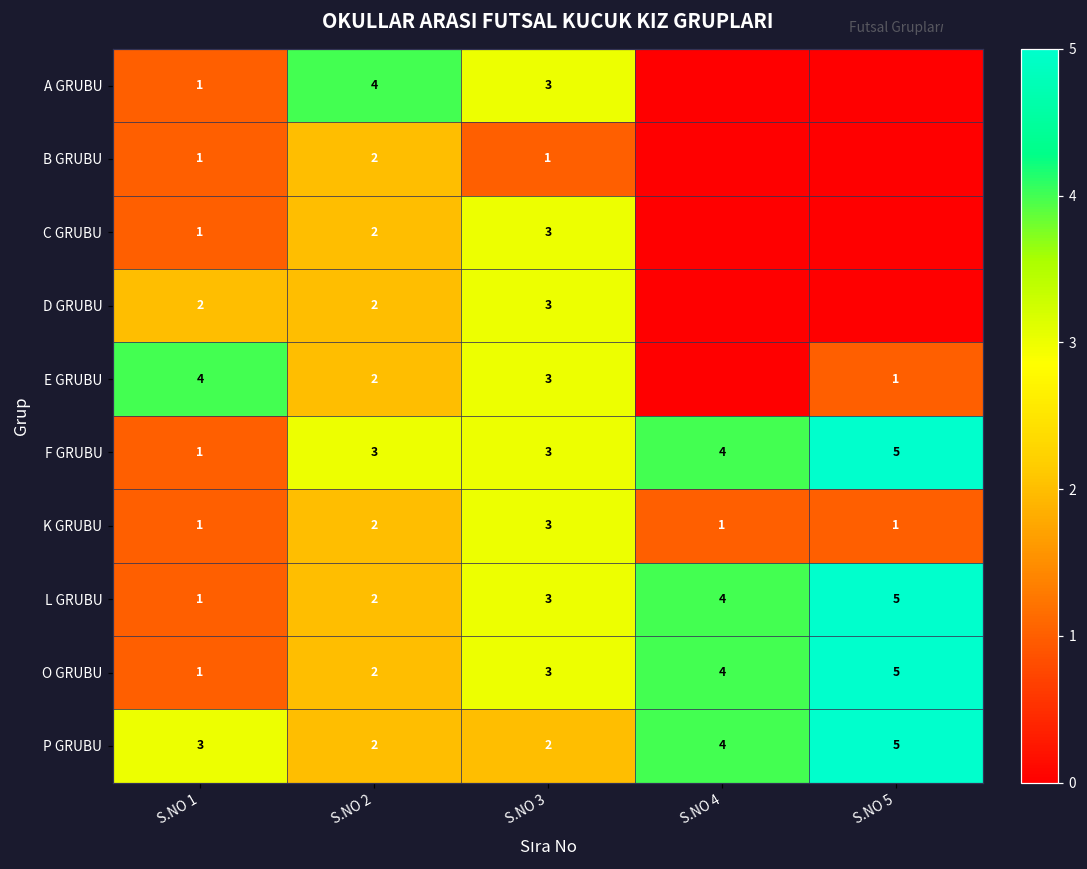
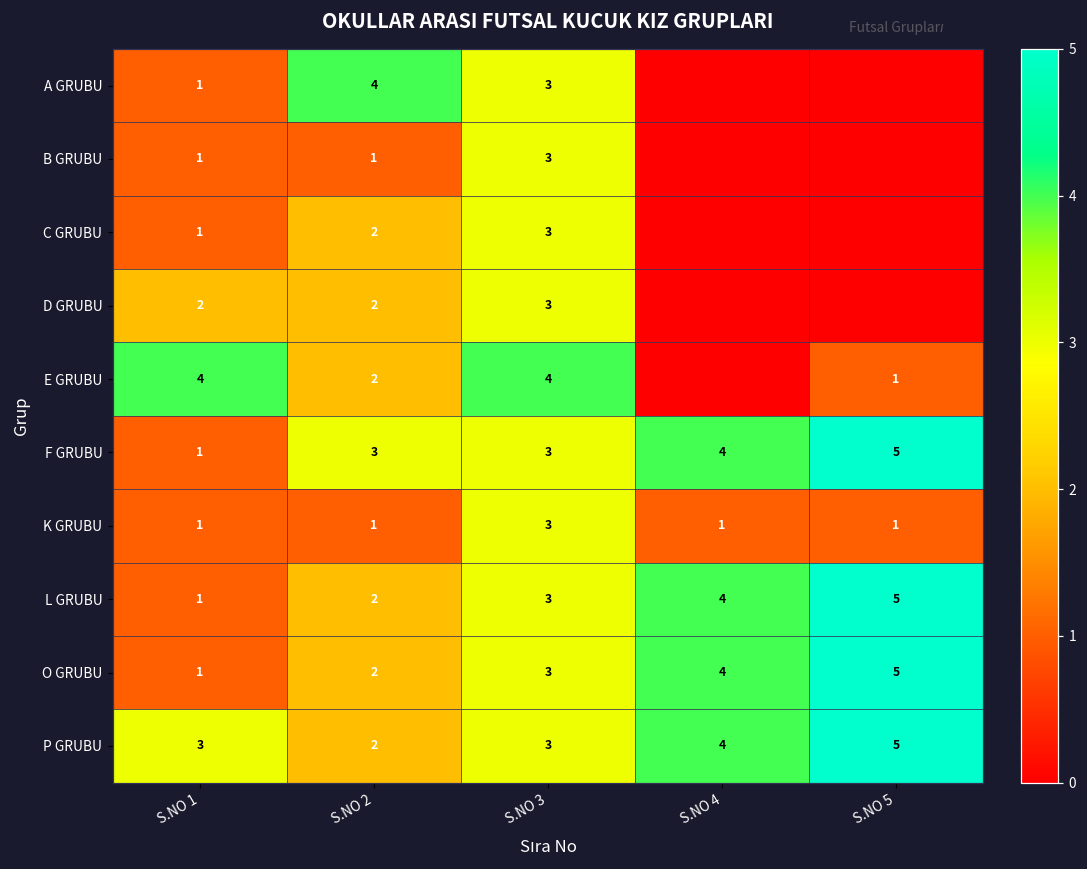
  {
    "A GRUBU": {
      "S.NO 1": 1,
      "S.NO 2": 4,
      "S.NO 3": 3
    },
    "B GRUBU": {
      "S.NO 1": 1,
-     "S.NO 2": 2,
-     "S.NO 3": 1
+     "S.NO 2": 1,
+     "S.NO 3": 3
    },
    "C GRUBU": {
      "S.NO 1": 1,
      "S.NO 2": 2,
      "S.NO 3": 3
    },
    "D GRUBU": {
      "S.NO 1": 2,
      "S.NO 2": 2,
      "S.NO 3": 3
    },
    "E GRUBU": {
      "S.NO 1": 4,
      "S.NO 2": 2,
-     "S.NO 3": 3,
+     "S.NO 3": 4,
      "S.NO 5": 1
    },
    "F GRUBU": {
      "S.NO 1": 1,
      "S.NO 2": 3,
      "S.NO 3": 3,
      "S.NO 4": 4,
      "S.NO 5": 5
    },
    "K GRUBU": {
      "S.NO 1": 1,
-     "S.NO 2": 2,
+     "S.NO 2": 1,
      "S.NO 3": 3,
      "S.NO 4": 1,
      "S.NO 5": 1
    },
    "L GRUBU": {
      "S.NO 1": 1,
      "S.NO 2": 2,
      "S.NO 3": 3,
      "S.NO 4": 4,
      "S.NO 5": 5
    },
    "O GRUBU": {
      "S.NO 1": 1,
      "S.NO 2": 2,
      "S.NO 3": 3,
      "S.NO 4": 4,
      "S.NO 5": 5
    },
    "P GRUBU": {
      "S.NO 1": 3,
      "S.NO 2": 2,
-     "S.NO 3": 2,
+     "S.NO 3": 3,
      "S.NO 4": 4,
      "S.NO 5": 5
    }
  }
